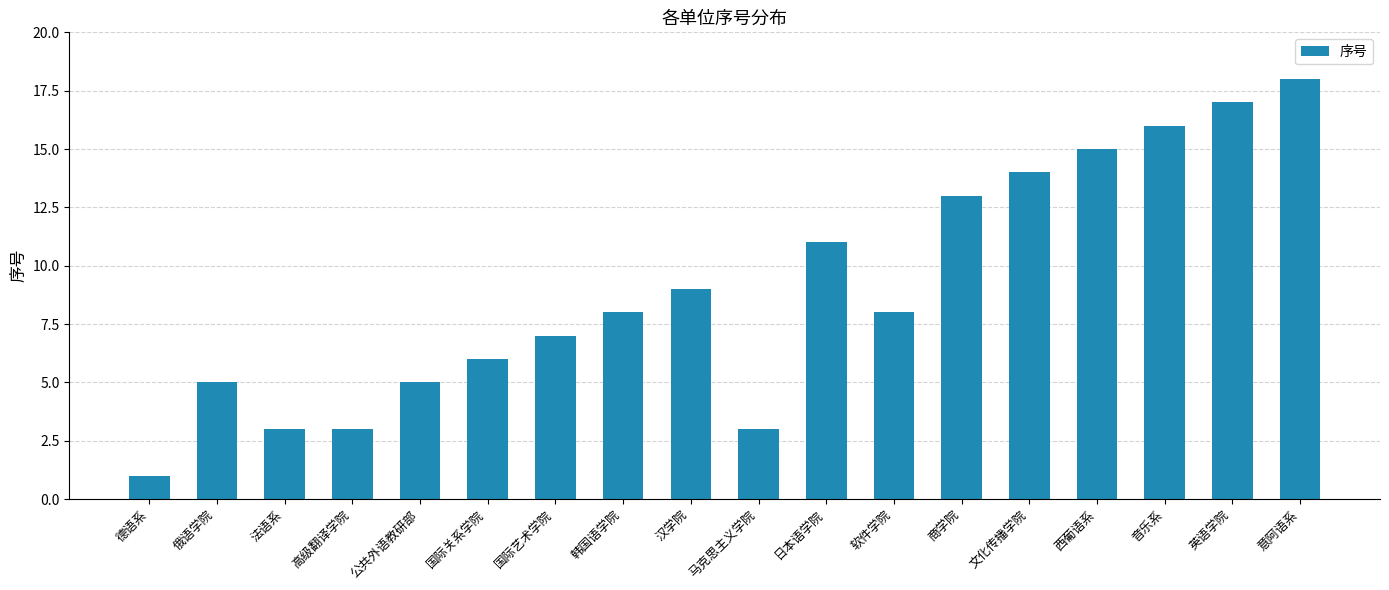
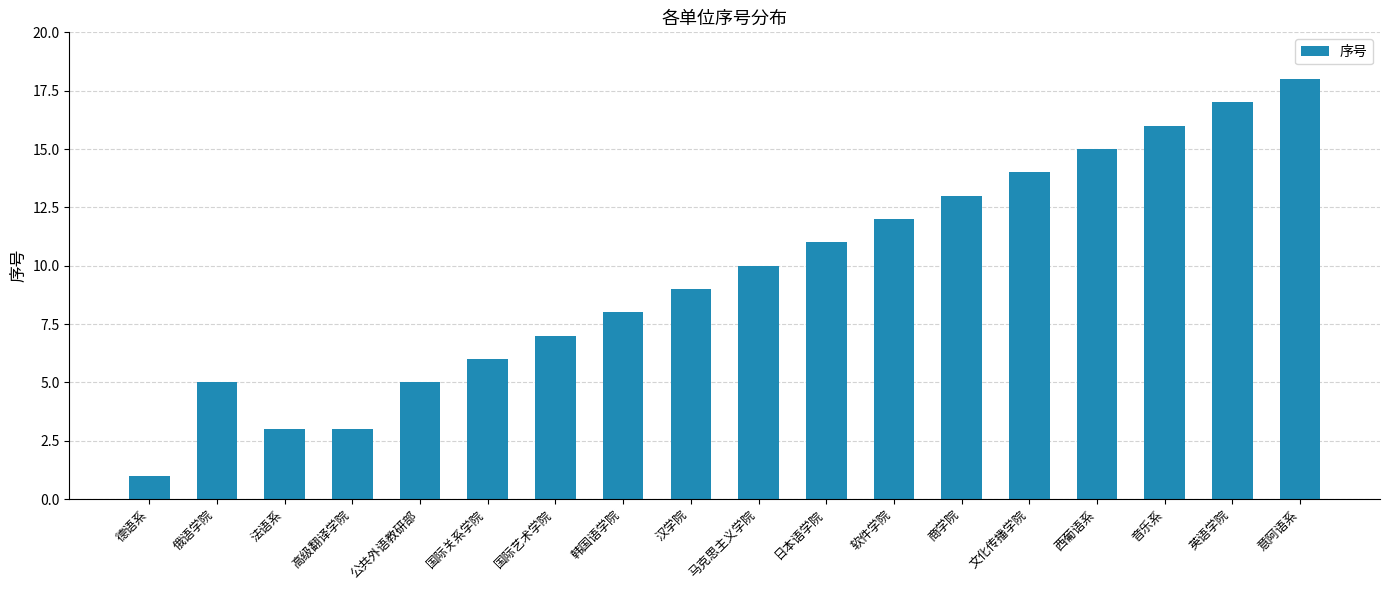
  {
    "德语系": 1,
    "俄语学院": 5,
    "法语系": 3,
    "高级翻译学院": 3,
    "公共外语教研部": 5,
    "国际关系学院": 6,
    "国际艺术学院": 7,
    "韩国语学院": 8,
    "汉学院": 9,
-   "马克思主义学院": 3,
+   "马克思主义学院": 10,
    "日本语学院": 11,
-   "软件学院": 8,
+   "软件学院": 12,
    "商学院": 13,
    "文化传播学院": 14,
    "西葡语系": 15,
    "音乐系": 16,
    "英语学院": 17,
    "意阿语系": 18
  }
